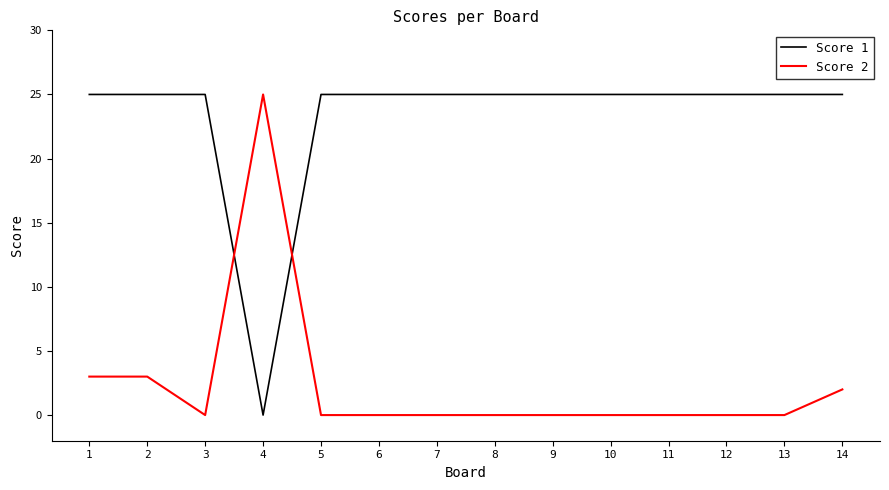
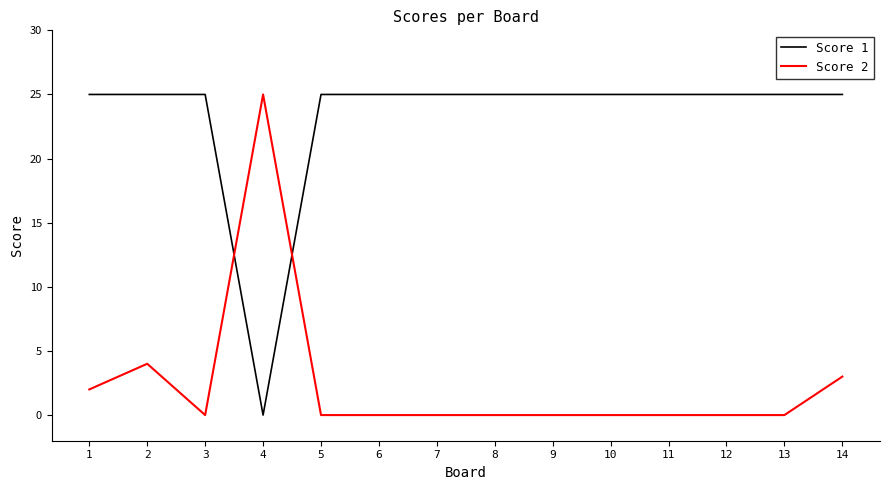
  {
    "Score 1": {
      "1": 25,
      "2": 25,
      "3": 25,
      "4": 0,
      "5": 25,
      "6": 25,
      "7": 25,
      "8": 25,
      "9": 25,
      "10": 25,
      "11": 25,
      "12": 25,
      "13": 25,
      "14": 25
    },
    "Score 2": {
-     "1": 3,
-     "2": 3,
+     "1": 2,
+     "2": 4,
      "3": 0,
      "4": 25,
      "5": 0,
      "6": 0,
      "7": 0,
      "8": 0,
      "9": 0,
      "10": 0,
      "11": 0,
      "12": 0,
      "13": 0,
-     "14": 2
+     "14": 3
    }
  }
